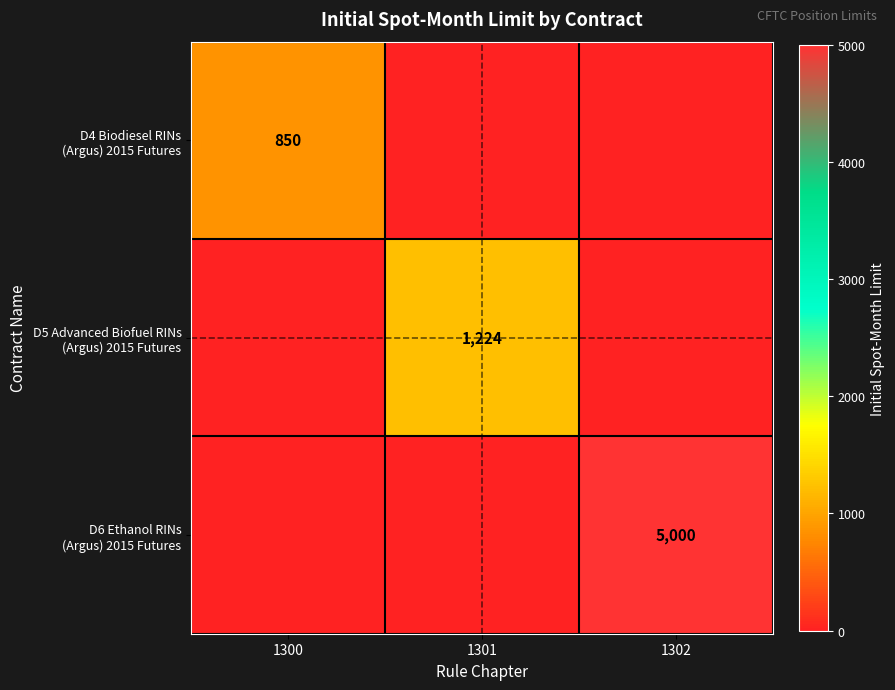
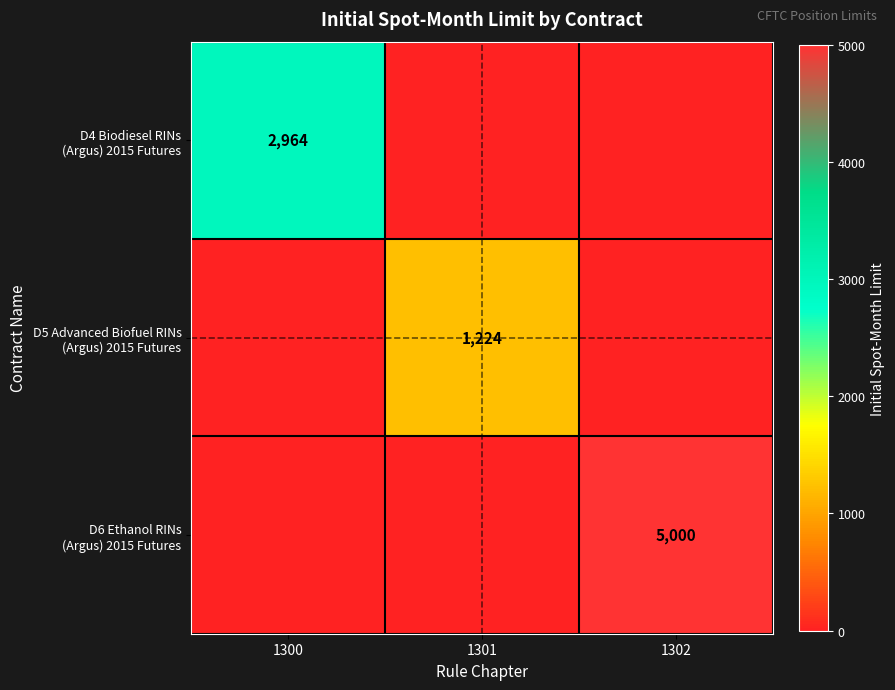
  {
    "D4 Biodiesel RINs (Argus) 2015 Futures": {
-     "1300": "850"
+     "1300": "2,964"
    },
    "D5 Advanced Biofuel RINs (Argus) 2015 Futures": {
      "1301": "1,224"
    },
    "D6 Ethanol RINs (Argus) 2015 Futures": {
      "1302": "5,000"
    }
  }
